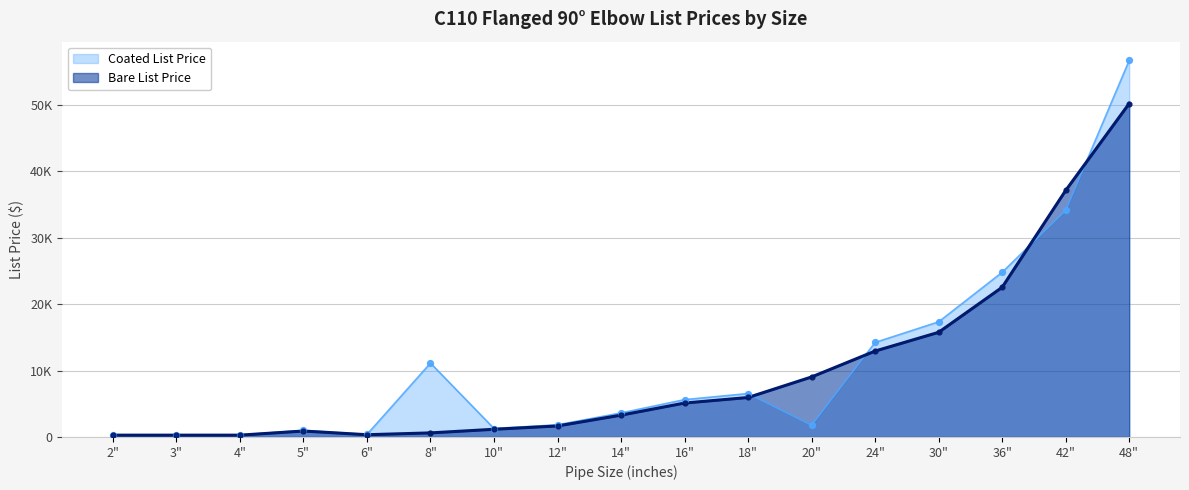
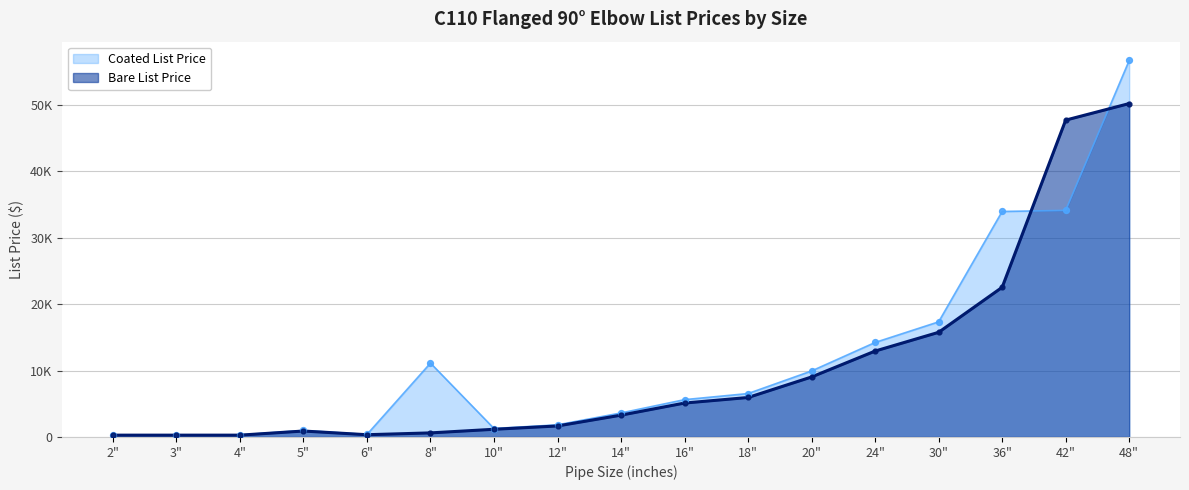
  {
    "Coated List Price": {
      "8\"": 11000,
      "16\"": 6000,
      "18\"": 7000,
-     "20\"": 2000,
+     "20\"": 10000,
      "24\"": 14000,
      "30\"": 17000,
-     "36\"": 25000,
+     "36\"": 34000,
      "42\"": 34000,
      "48\"": 57000
    },
    "Bare List Price": {
      "8\"": 1000,
      "16\"": 5000,
      "18\"": 6000,
      "20\"": 9000,
      "24\"": 13000,
      "30\"": 16000,
      "36\"": 23000,
-     "42\"": 37000,
+     "42\"": 48000,
      "48\"": 50000
    }
  }
